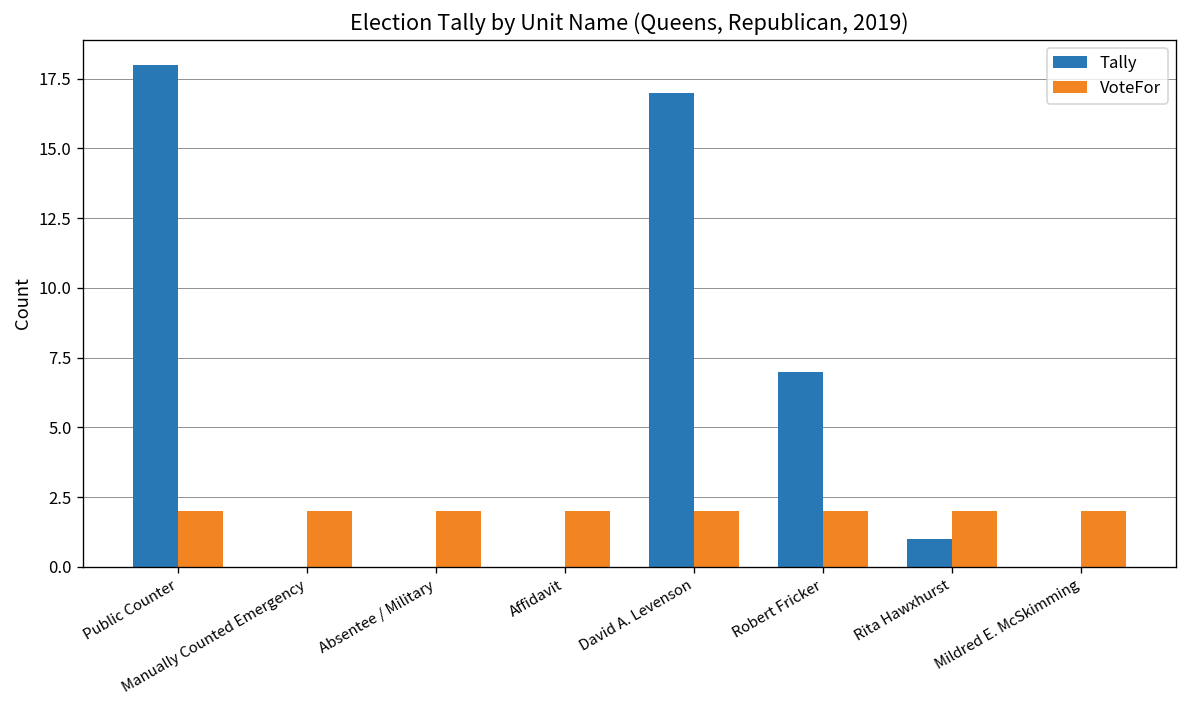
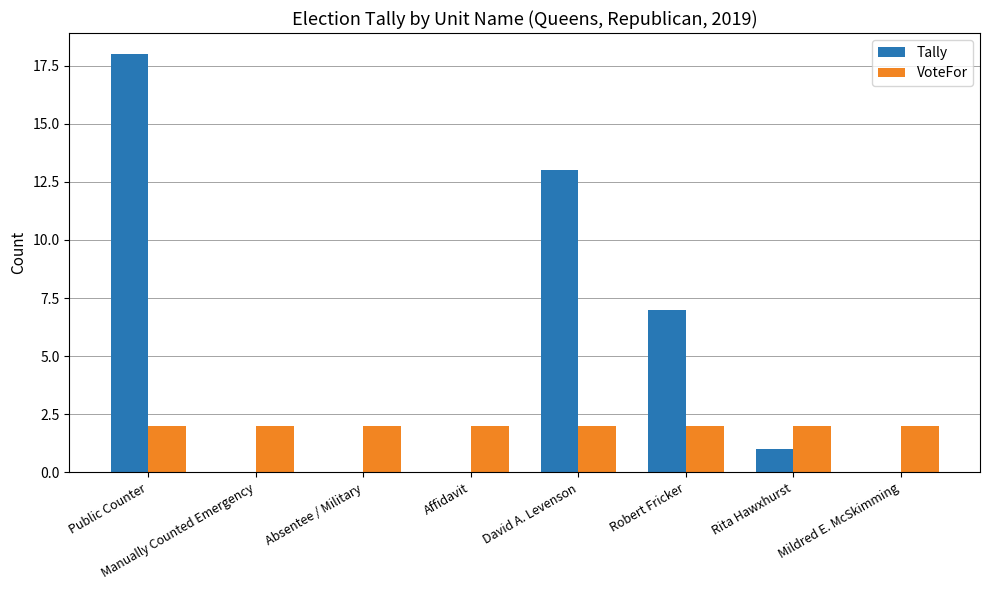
  {
    "Tally": {
      "Public Counter": 18,
      "Manually Counted Emergency": 0,
      "Absentee / Military": 0,
      "Affidavit": 0,
-     "David A. Levenson": 17,
+     "David A. Levenson": 13,
      "Robert Fricker": 7,
      "Rita Hawxhurst": 1,
      "Mildred E. McSkimming": 0
    },
    "VoteFor": {
      "Public Counter": 2,
      "Manually Counted Emergency": 2,
      "Absentee / Military": 2,
      "Affidavit": 2,
      "David A. Levenson": 2,
      "Robert Fricker": 2,
      "Rita Hawxhurst": 2,
      "Mildred E. McSkimming": 2
    }
  }
